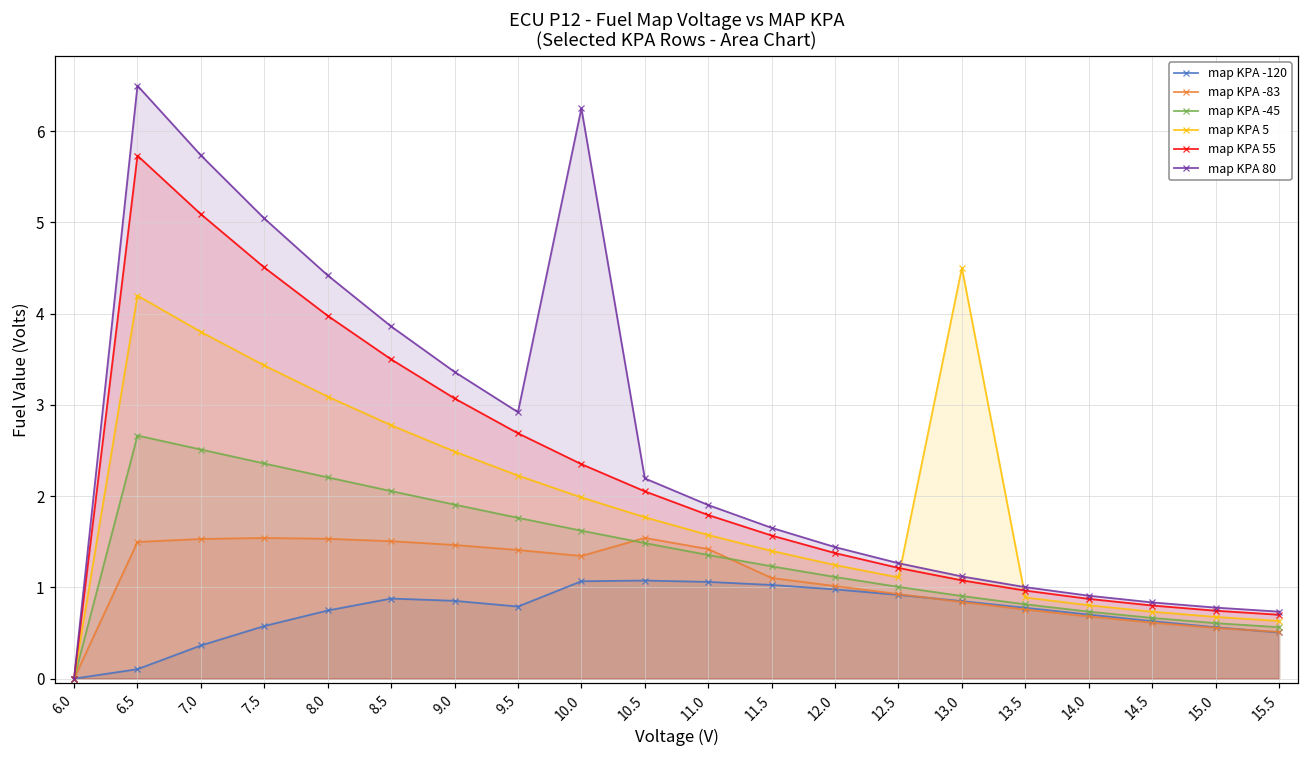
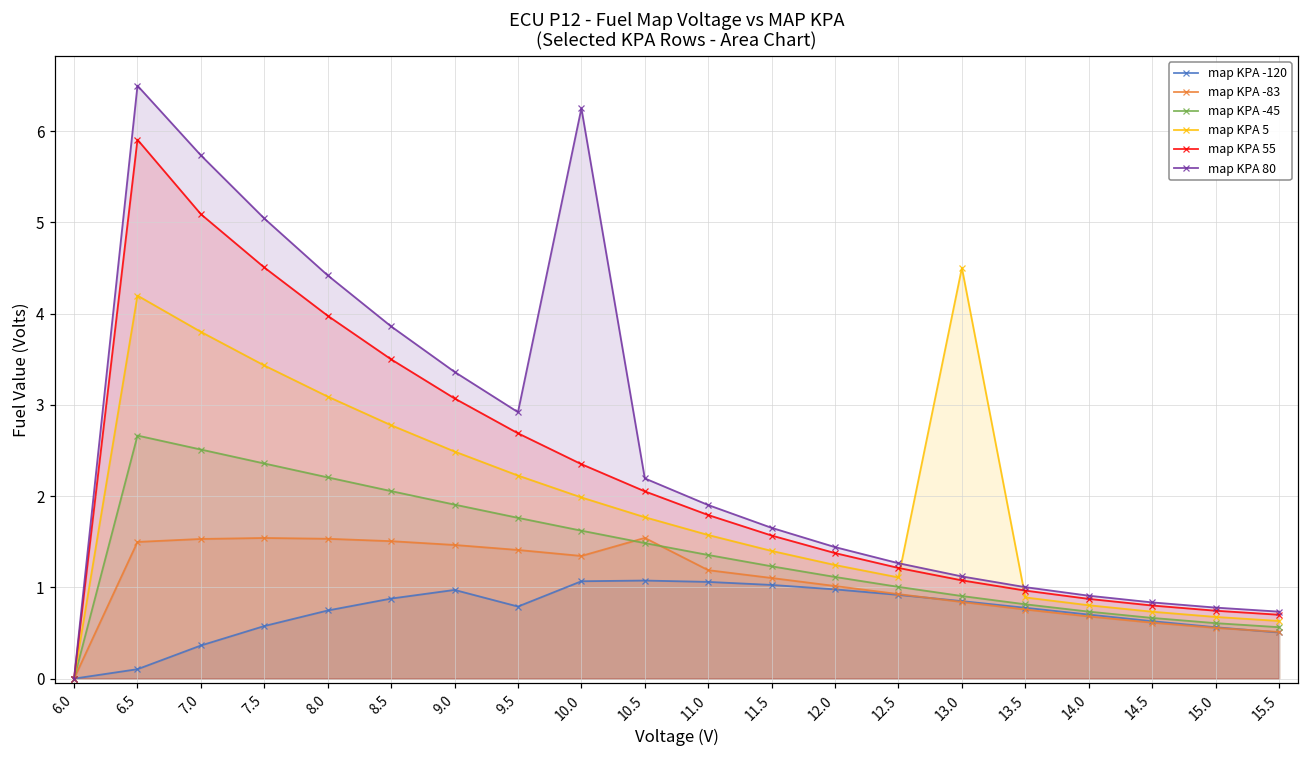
  {
    "map KPA -120": {
      "6.5": 0.1,
      "7.0": 0.4,
      "7.5": 0.6,
      "8.0": 0.7,
      "8.5": 0.9,
-     "9.0": 0.9,
+     "9.0": 1.0,
      "9.5": 0.8,
      "10.0": 1.1,
      "10.5": 1.1,
      "11.0": 1.1,
      "11.5": 1.0,
      "12.0": 1.0
    },
    "map KPA -83": {
      "6.5": 1.5,
      "7.0": 1.5,
      "7.5": 1.5,
      "8.0": 1.5,
      "8.5": 1.5,
      "9.0": 1.5,
      "9.5": 1.4,
      "10.0": 1.3,
      "10.5": 1.5,
-     "11.0": 1.4,
+     "11.0": 1.2,
      "11.5": 1.1,
      "12.0": 1.0
    },
    "map KPA -45": {
      "6.5": 2.7,
      "7.0": 2.5,
      "7.5": 2.4,
      "8.0": 2.2,
      "8.5": 2.1,
      "9.0": 1.9,
      "9.5": 1.8,
      "10.0": 1.6,
      "10.5": 1.5,
      "11.0": 1.4,
      "11.5": 1.2,
      "12.0": 1.1,
      "12.5": 1.0,
      "13.0": 0.9,
      "13.5": 0.8,
      "14.0": 0.7,
      "14.5": 0.7,
      "15.0": 0.6,
      "15.5": 0.6
    },
    "map KPA 5": {
      "6.5": 4.2,
      "7.0": 3.8,
      "7.5": 3.4,
      "8.0": 3.1,
      "8.5": 2.8,
      "9.0": 2.5,
      "9.5": 2.2,
      "10.0": 2.0,
      "10.5": 1.8,
      "11.0": 1.6,
      "11.5": 1.4,
      "12.0": 1.2,
      "12.5": 1.1,
      "13.0": 4.5,
      "13.5": 0.9,
      "14.0": 0.8,
      "14.5": 0.7,
      "15.0": 0.7,
      "15.5": 0.6
    },
    "map KPA 55": {
-     "6.5": 5.7,
+     "6.5": 5.9,
      "7.0": 5.1,
      "7.5": 4.5,
      "8.0": 4.0,
      "8.5": 3.5,
      "9.0": 3.1,
      "9.5": 2.7,
      "10.0": 2.4,
      "10.5": 2.1,
      "11.0": 1.8,
      "11.5": 1.6,
      "12.0": 1.4,
      "12.5": 1.2,
      "13.0": 1.1,
      "13.5": 1.0,
      "14.0": 0.9,
      "14.5": 0.8,
      "15.0": 0.7,
      "15.5": 0.7
    },
    "map KPA 80": {
      "6.5": 6.5,
      "7.0": 5.7,
      "7.5": 5.0,
      "8.0": 4.4,
      "8.5": 3.9,
      "9.0": 3.4,
      "9.5": 2.9,
      "10.0": 6.3,
      "10.5": 2.2,
      "11.0": 1.9,
      "11.5": 1.7,
      "12.0": 1.4,
      "12.5": 1.3,
      "13.0": 1.1,
      "13.5": 1.0,
      "14.0": 0.9,
      "14.5": 0.8,
      "15.0": 0.8,
      "15.5": 0.7
    }
  }
